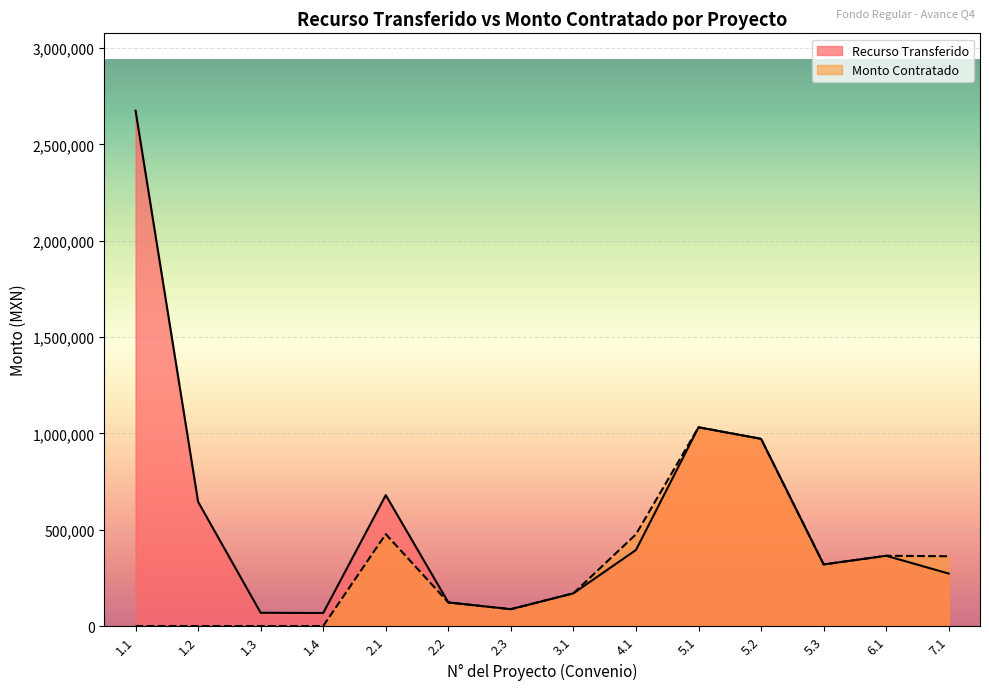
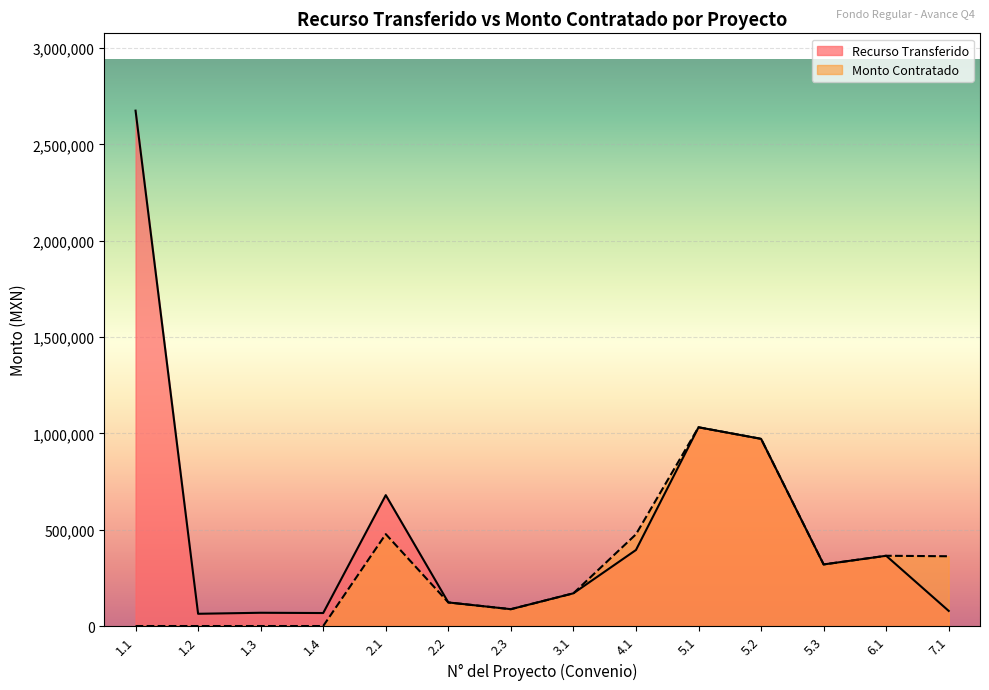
  {
    "Recurso Transferido": {
      "1.1": "2,670,000",
-     "1.2": "640,000",
+     "1.2": "60,000",
      "1.3": "70,000",
      "1.4": "70,000",
      "2.1": "680,000",
      "4.1": "390,000",
-     "7.1": "270,000"
+     "7.1": "80,000"
    },
    "Monto Contratado": {
      "1.1": "0",
      "1.2": "0",
      "1.3": "0",
      "1.4": "0",
      "2.1": "480,000",
      "4.1": "480,000",
      "7.1": "360,000"
    }
  }
